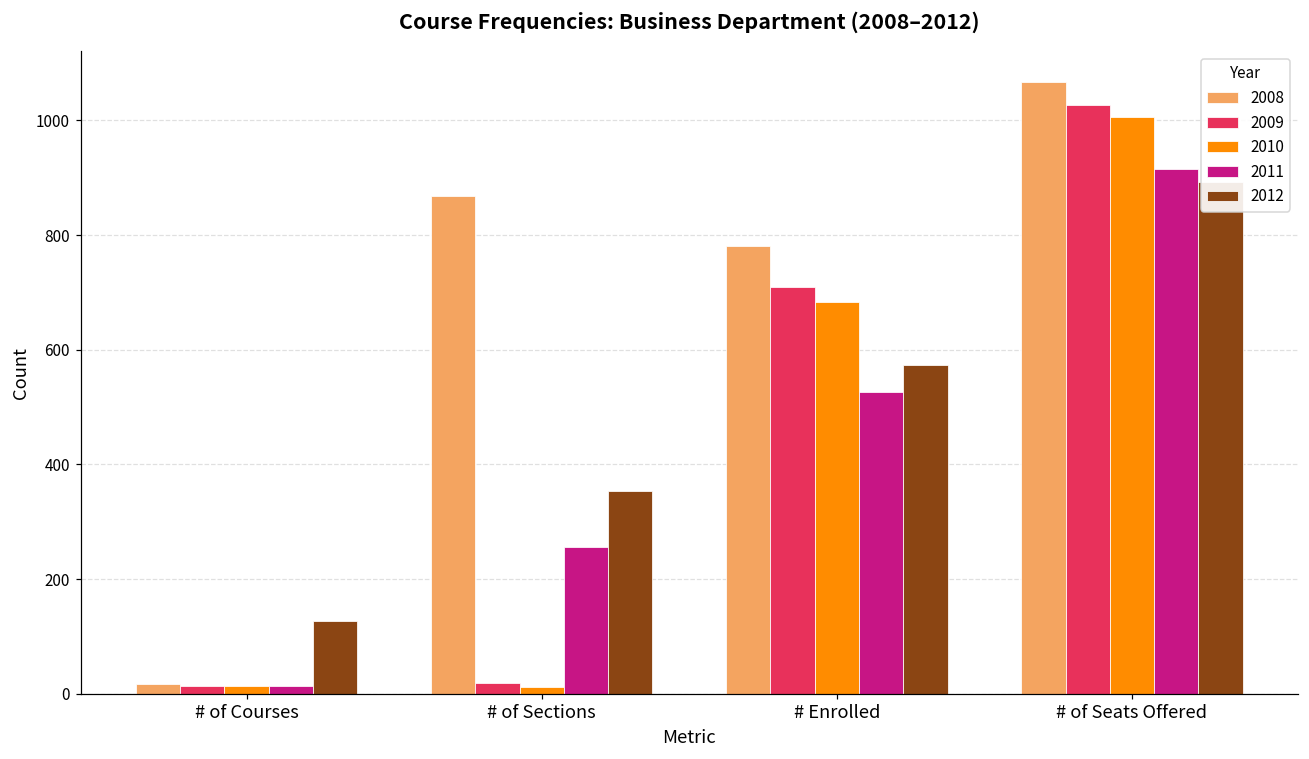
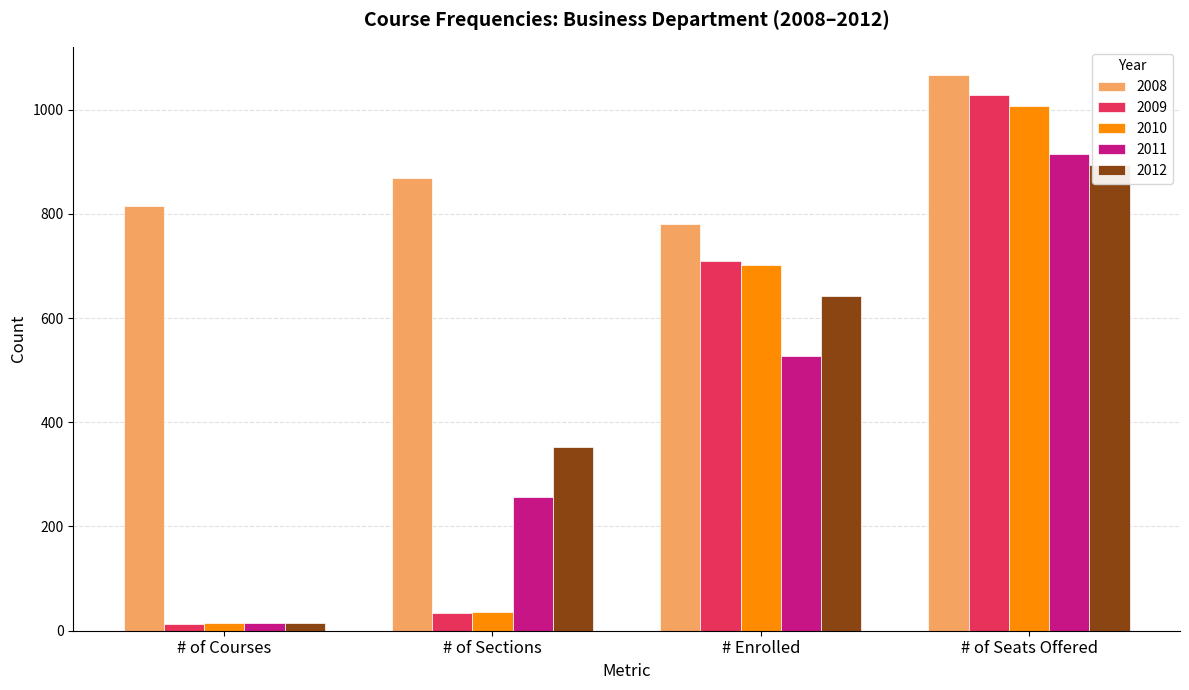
  {
    "2008": {
-     "# of Courses": 20,
+     "# of Courses": 810,
      "# of Sections": 870,
      "# Enrolled": 780,
      "# of Seats Offered": 1070
    },
    "2009": {
      "# of Courses": 10,
-     "# of Sections": 20,
+     "# of Sections": 30,
      "# Enrolled": 710,
      "# of Seats Offered": 1030
    },
    "2010": {
      "# of Courses": 10,
-     "# of Sections": 10,
-     "# Enrolled": 680,
+     "# of Sections": 40,
+     "# Enrolled": 700,
      "# of Seats Offered": 1010
    },
    "2011": {
      "# of Courses": 10,
      "# of Sections": 260,
      "# Enrolled": 530,
      "# of Seats Offered": 920
    },
    "2012": {
-     "# of Courses": 130,
+     "# of Courses": 10,
      "# of Sections": 350,
-     "# Enrolled": 570
+     "# Enrolled": 640
    }
  }
